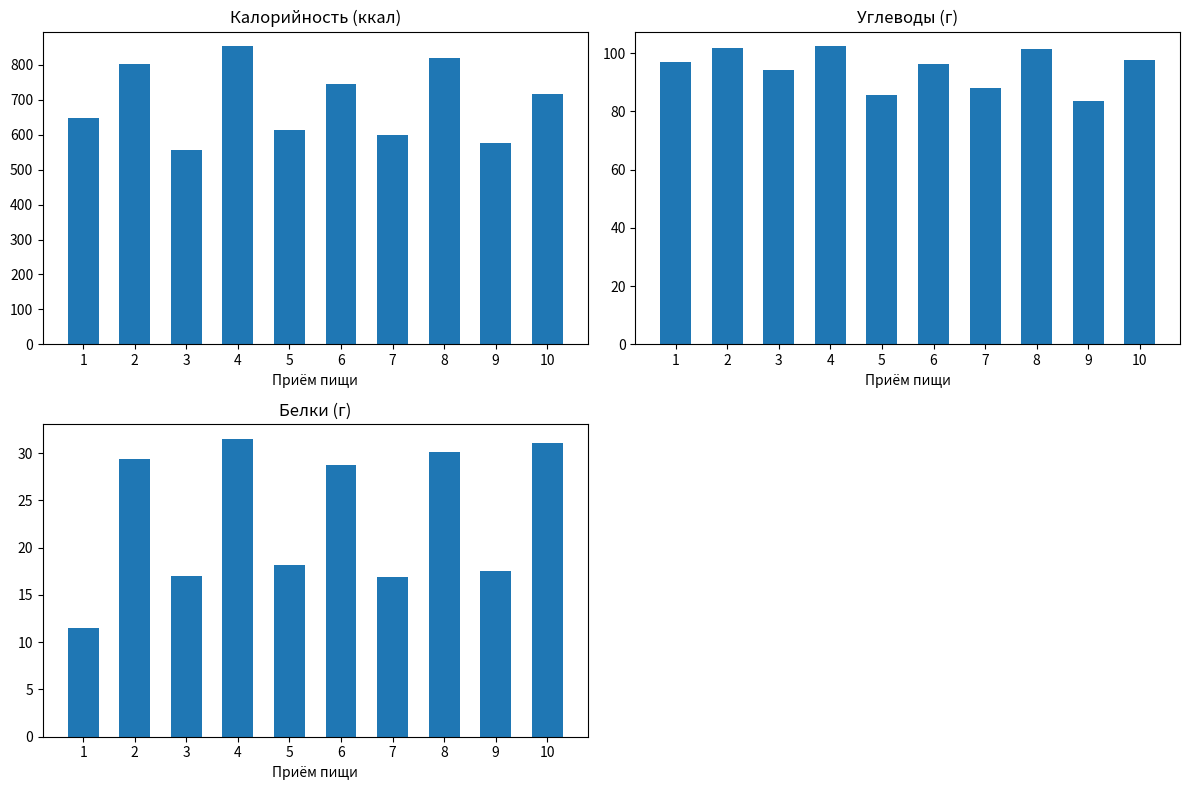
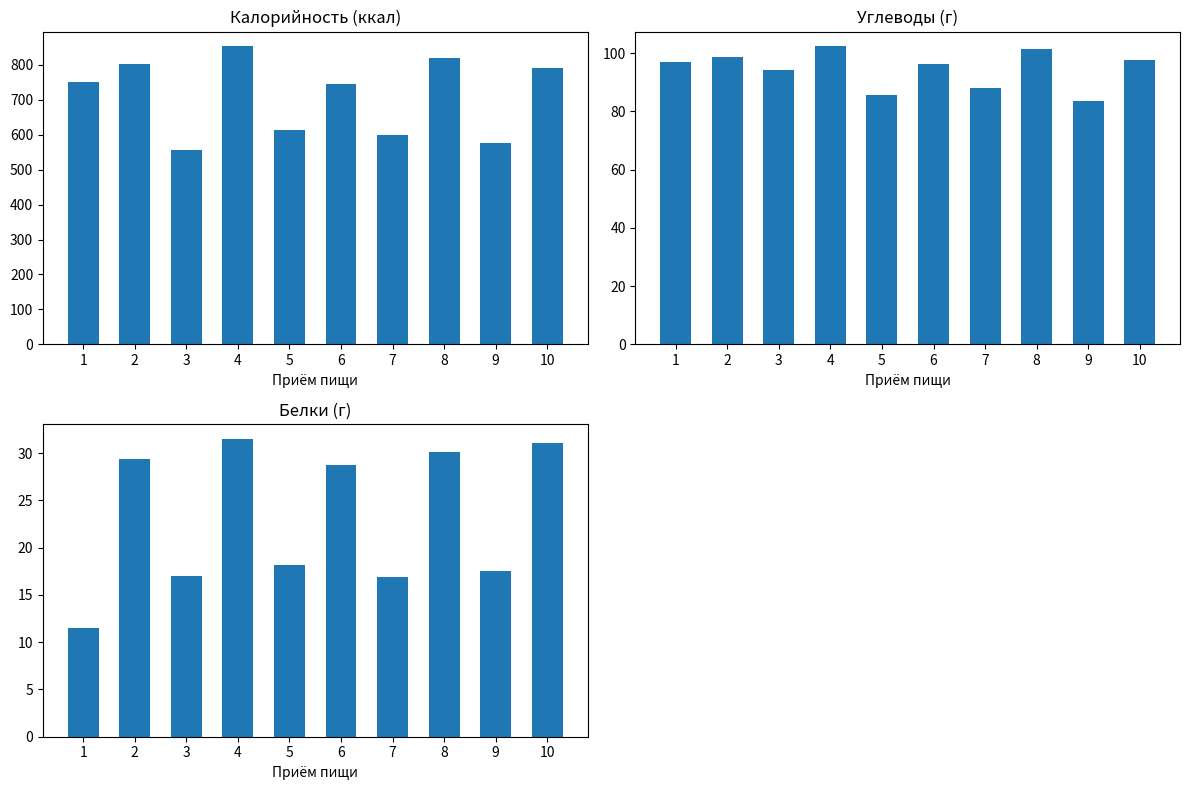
  {
    "Калорийность (ккал)": {
-     "1": 650,
+     "1": 750,
      "2": 800,
      "3": 560,
      "4": 850,
      "5": 610,
      "6": 750,
      "7": 600,
      "8": 820,
      "9": 580,
-     "10": 720
+     "10": 790
    },
    "Углеводы (г)": {
      "1": 97,
-     "2": 102,
+     "2": 99,
      "3": 94,
      "4": 102,
      "5": 86,
      "6": 96,
      "7": 88,
      "8": 102,
      "9": 83,
      "10": 98
    },
    "Белки (г)": {
      "1": 12,
      "2": 29,
      "3": 17,
      "4": 32,
      "5": 18,
      "6": 29,
      "7": 17,
      "8": 30,
      "9": 18,
      "10": 31
    }
  }
